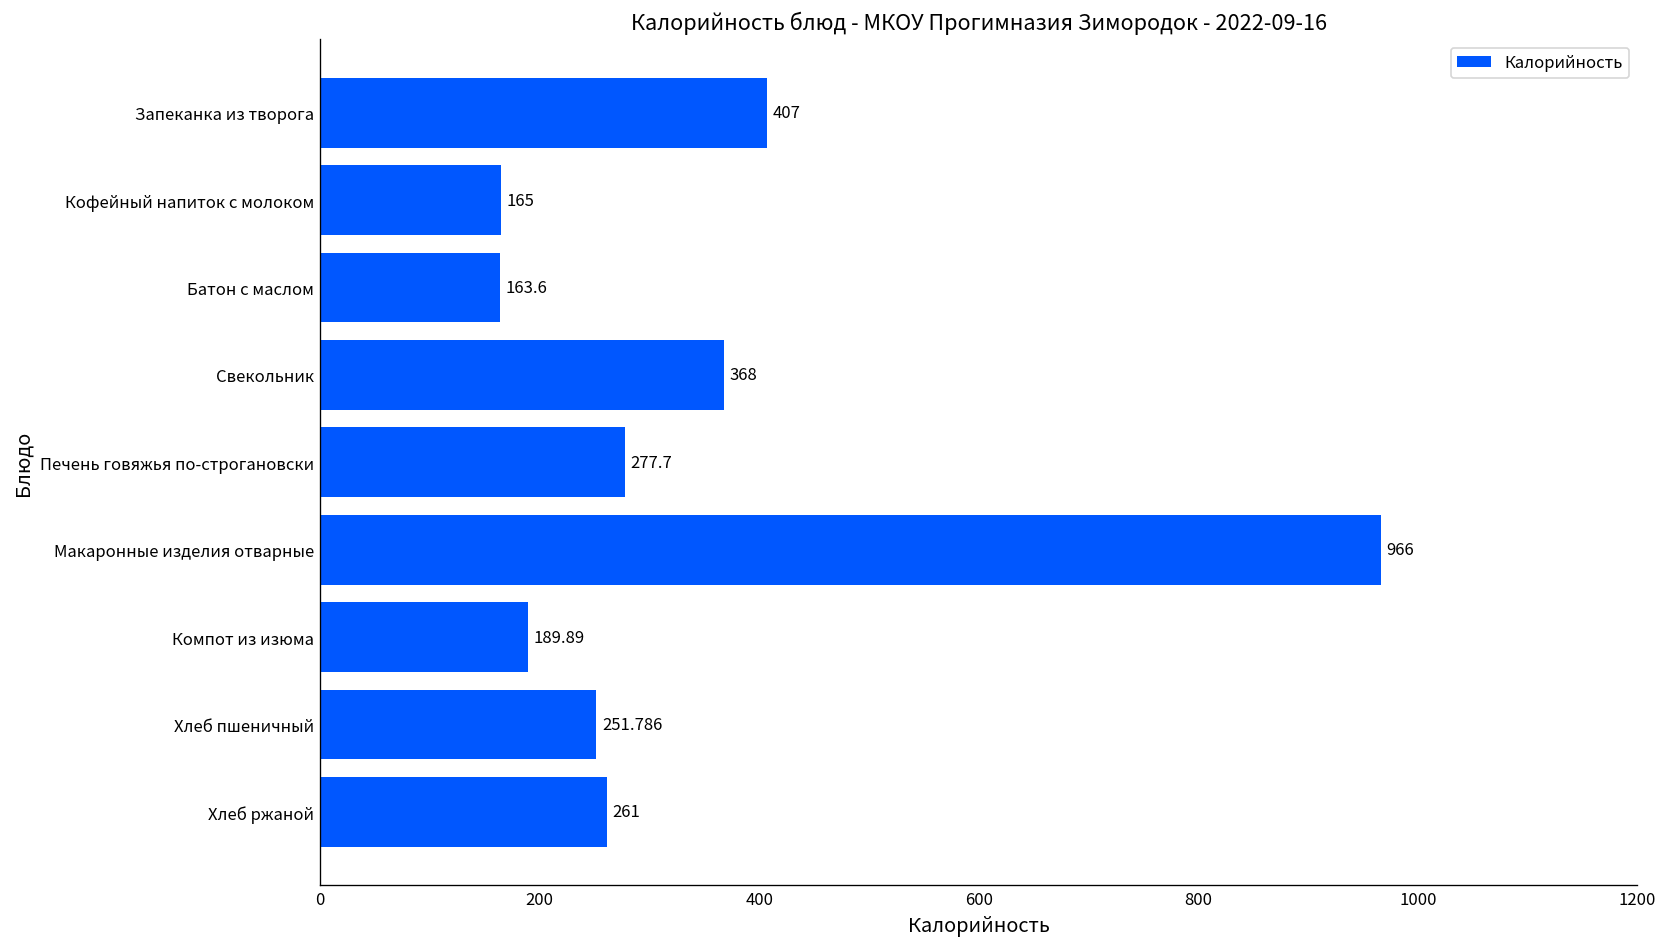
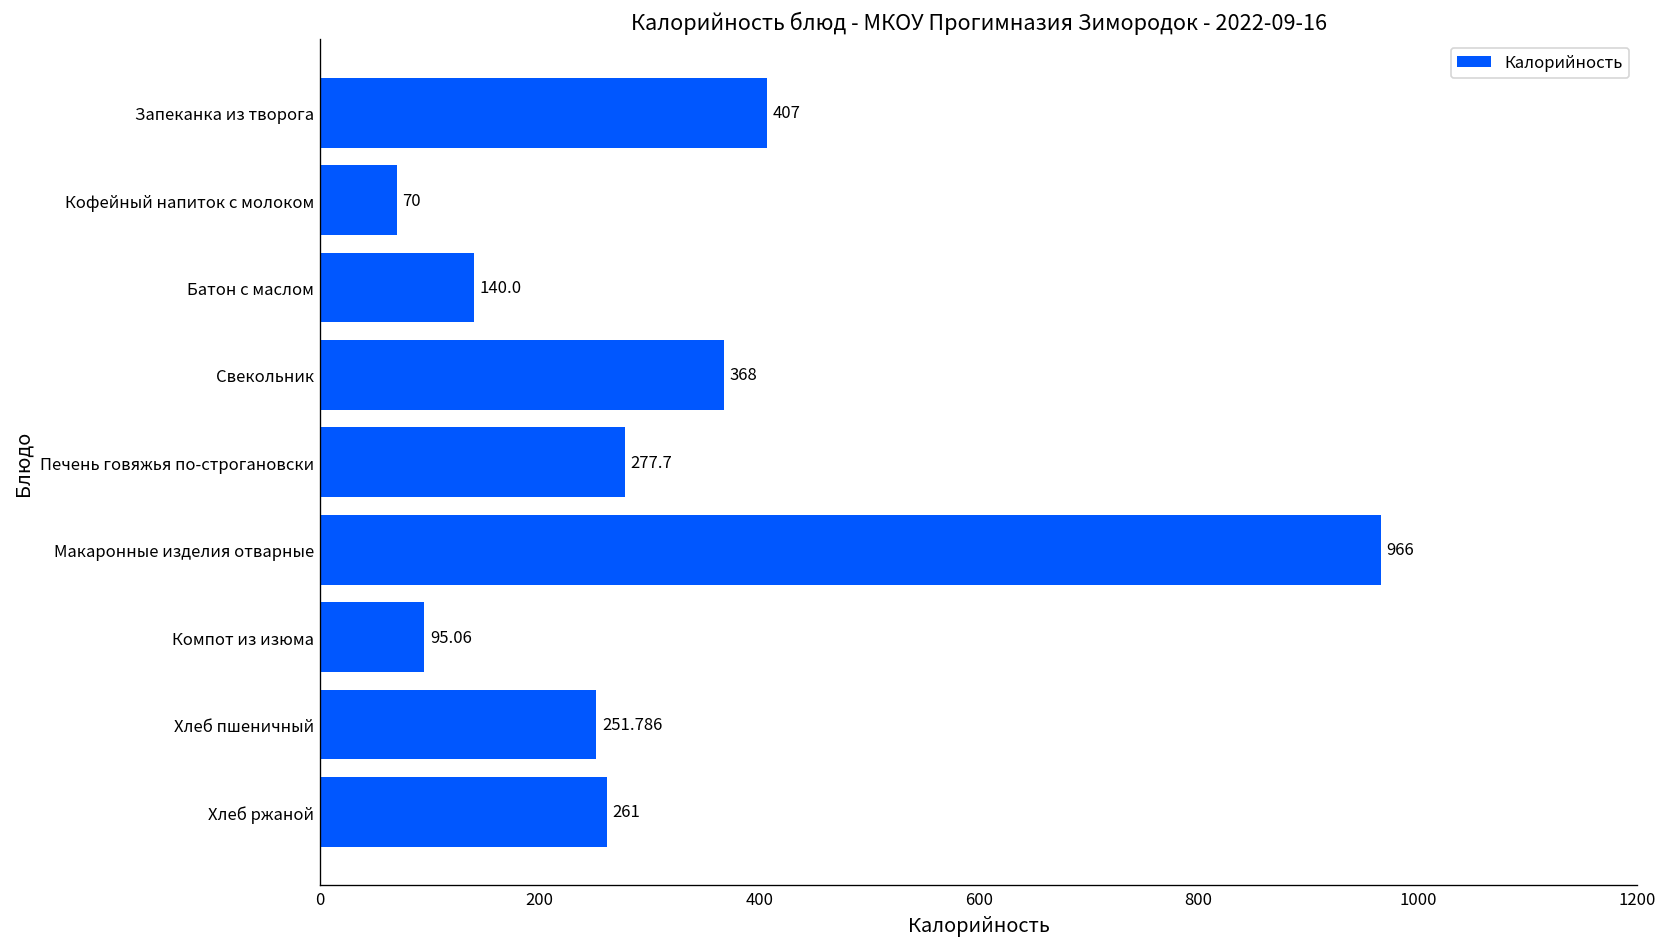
  {
    "Запеканка из творога": 407,
-   "Кофейный напиток с молоком": 165,
-   "Батон с маслом": 163.6,
+   "Кофейный напиток с молоком": 70,
+   "Батон с маслом": 140.0,
    "Свекольник": 368,
    "Печень говяжья по-строгановски": 277.7,
    "Макаронные изделия отварные": 966,
-   "Компот из изюма": 189.89,
+   "Компот из изюма": 95.06,
    "Хлеб пшеничный": 251.786,
    "Хлеб ржаной": 261
  }
